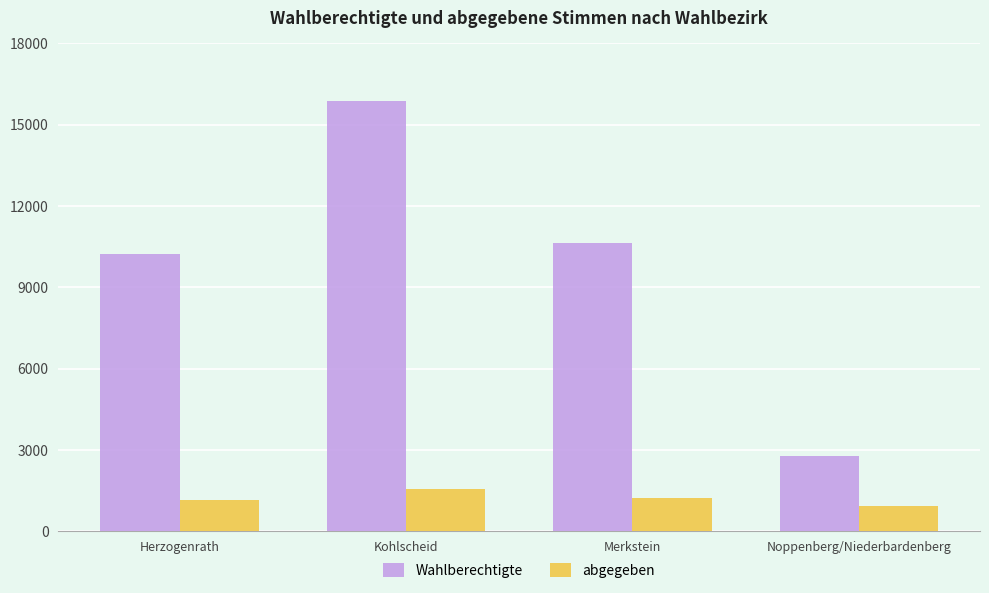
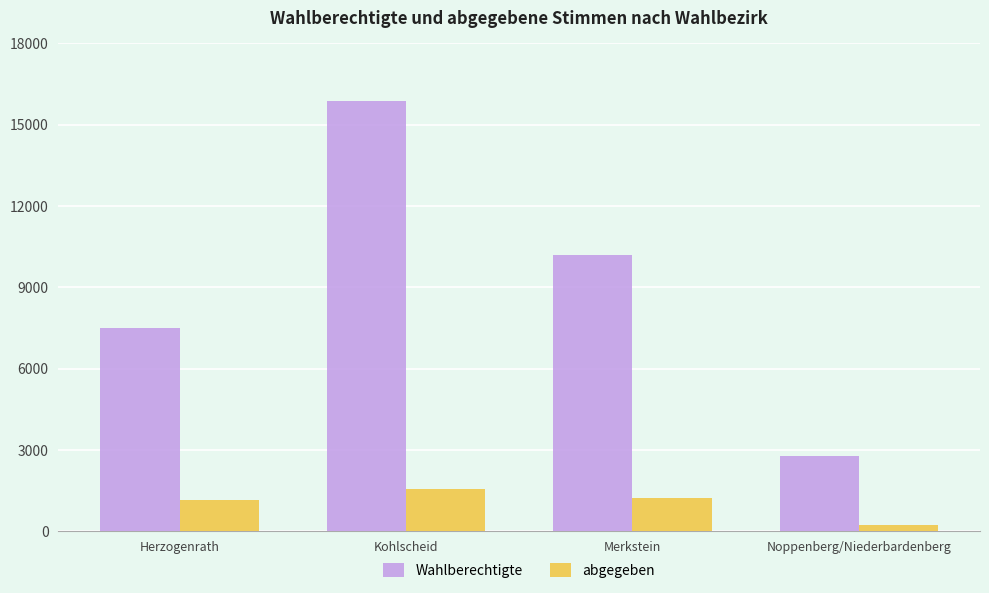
  {
    "Wahlberechtigte": {
-     "Herzogenrath": 10200,
+     "Herzogenrath": 7500,
      "Kohlscheid": 15900,
-     "Merkstein": 10600,
+     "Merkstein": 10200,
      "Noppenberg/Niederbardenberg": 2800
    },
    "abgegeben": {
      "Herzogenrath": 1200,
      "Kohlscheid": 1600,
      "Merkstein": 1200,
-     "Noppenberg/Niederbardenberg": 900
+     "Noppenberg/Niederbardenberg": 200
    }
  }
